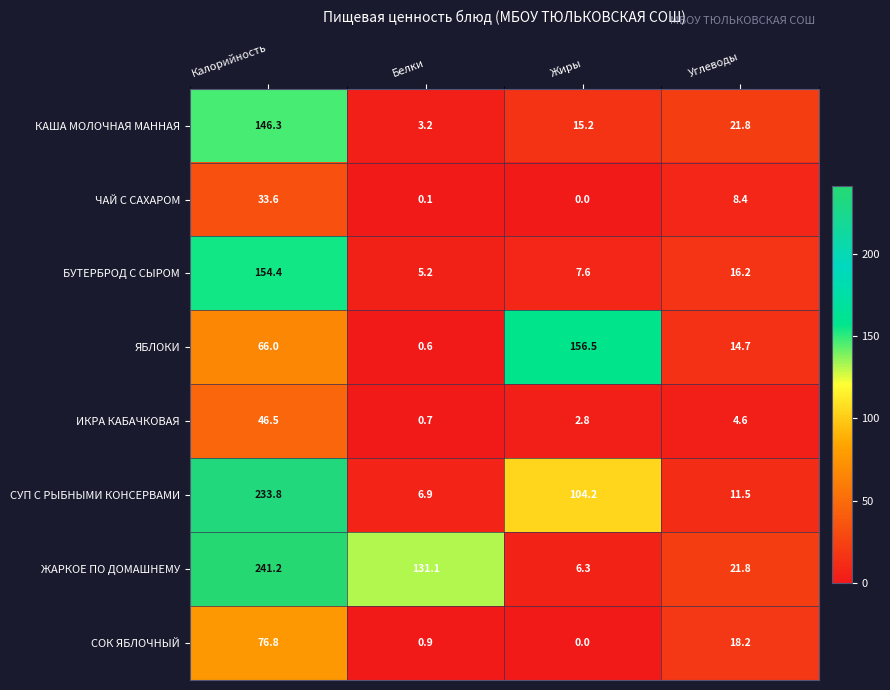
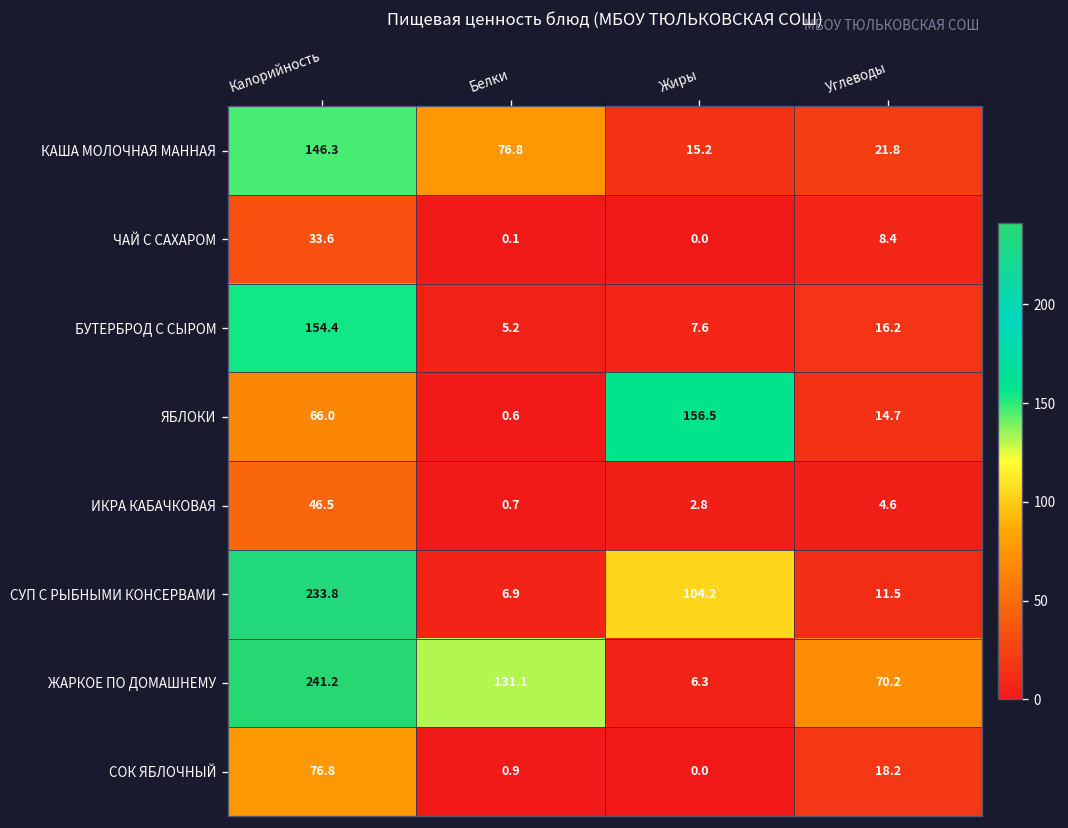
  {
    "КАША МОЛОЧНАЯ МАННАЯ": {
      "Калорийность": 146.3,
-     "Белки": 3.2,
+     "Белки": 76.8,
      "Жиры": 15.2,
      "Углеводы": 21.8
    },
    "ЧАЙ С САХАРОМ": {
      "Калорийность": 33.6,
      "Белки": 0.1,
      "Жиры": 0.0,
      "Углеводы": 8.4
    },
    "БУТЕРБРОД С СЫРОМ": {
      "Калорийность": 154.4,
      "Белки": 5.2,
      "Жиры": 7.6,
      "Углеводы": 16.2
    },
    "ЯБЛОКИ": {
      "Калорийность": 66.0,
      "Белки": 0.6,
      "Жиры": 156.5,
      "Углеводы": 14.7
    },
    "ИКРА КАБАЧКОВАЯ": {
      "Калорийность": 46.5,
      "Белки": 0.7,
      "Жиры": 2.8,
      "Углеводы": 4.6
    },
    "СУП С РЫБНЫМИ КОНСЕРВАМИ": {
      "Калорийность": 233.8,
      "Белки": 6.9,
      "Жиры": 104.2,
      "Углеводы": 11.5
    },
    "ЖАРКОЕ ПО ДОМАШНЕМУ": {
      "Калорийность": 241.2,
      "Белки": 131.1,
      "Жиры": 6.3,
-     "Углеводы": 21.8
+     "Углеводы": 70.2
    },
    "СОК ЯБЛОЧНЫЙ": {
      "Калорийность": 76.8,
      "Белки": 0.9,
      "Жиры": 0.0,
      "Углеводы": 18.2
    }
  }
